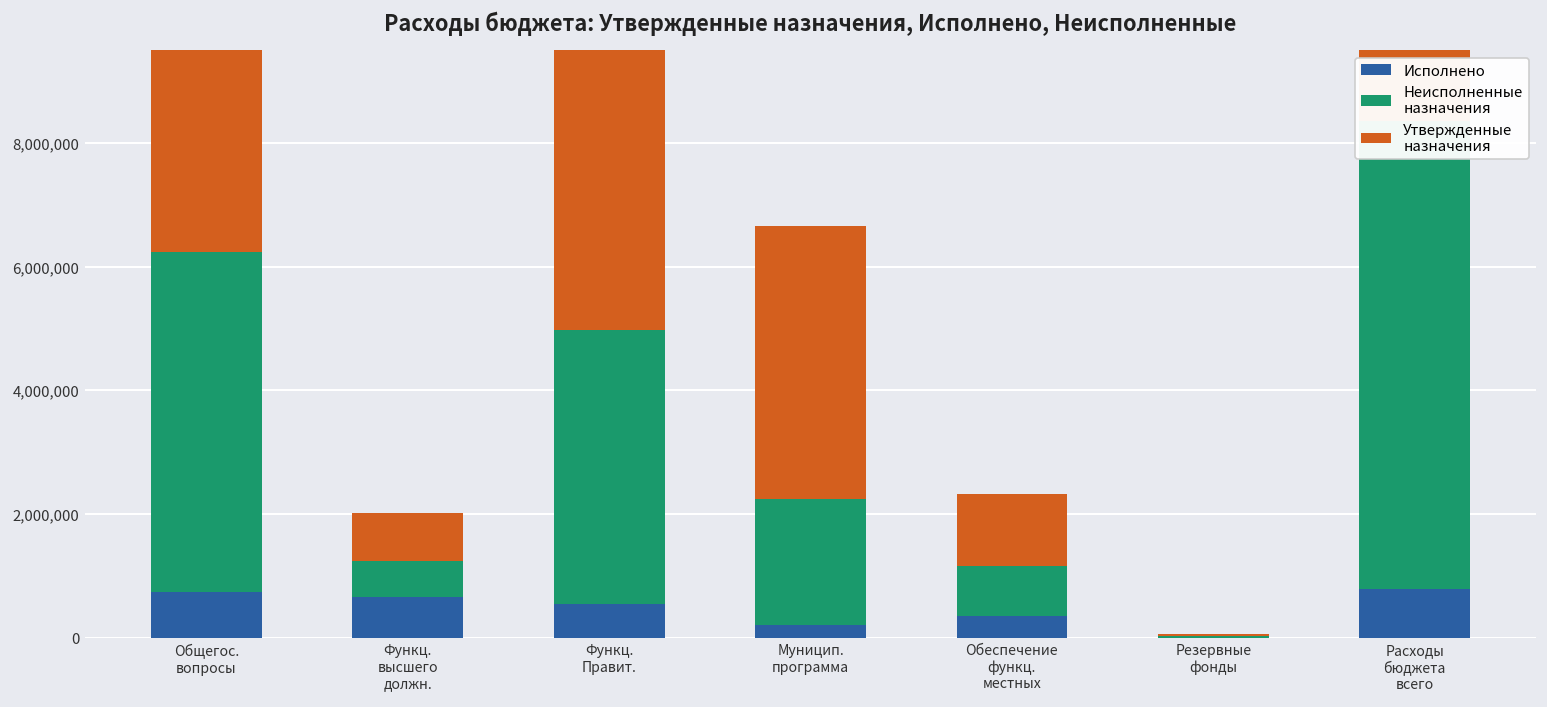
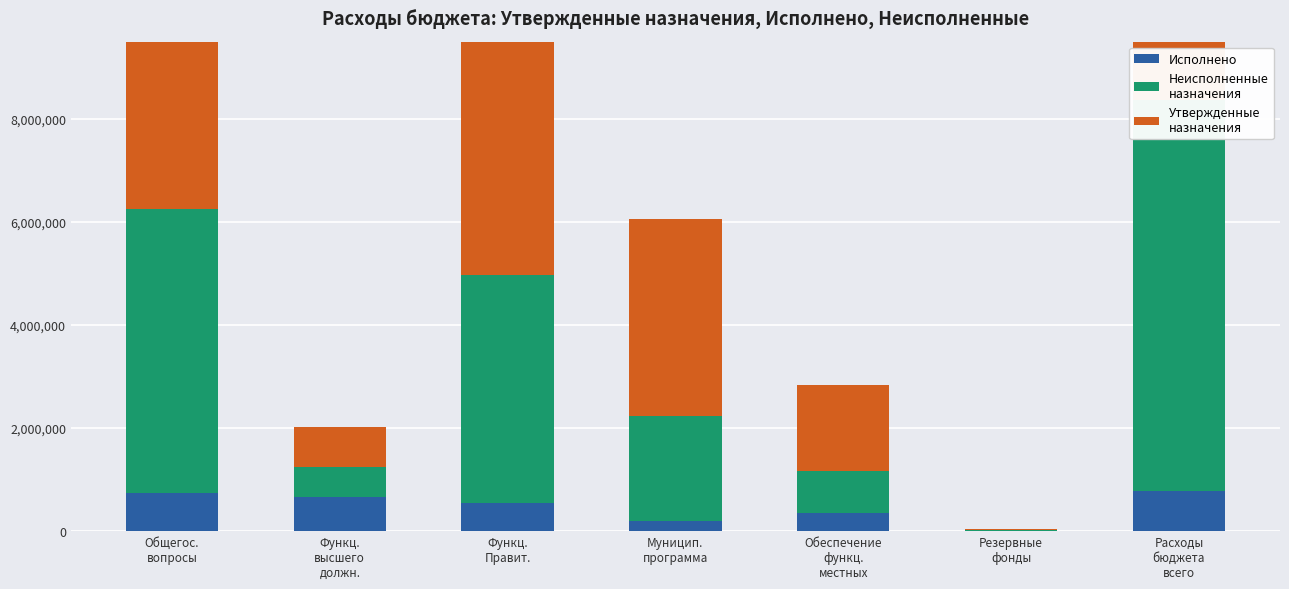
  {
    "Исполнено": {
      "Общегос. вопросы": "700,000",
      "Функц. высшего должн.": "700,000",
      "Функц. Правит.": "500,000",
      "Муницип. программа": "200,000",
      "Обеспечение функц. местных": "300,000",
      "Резервные фонды": "0",
      "Расходы бюджета всего": "800,000"
    },
    "Неисполненные назначения": {
      "Общегос. вопросы": "5,500,000",
      "Функц. высшего должн.": "600,000",
      "Функц. Правит.": "4,400,000",
      "Муницип. программа": "2,000,000",
      "Обеспечение функц. местных": "800,000"
    },
    "Утвержденные назначения": {
      "Функц. высшего должн.": "800,000",
-     "Муницип. программа": "4,400,000",
-     "Обеспечение функц. местных": "1,200,000"
+     "Муницип. программа": "3,800,000",
+     "Обеспечение функц. местных": "1,700,000"
    }
  }
